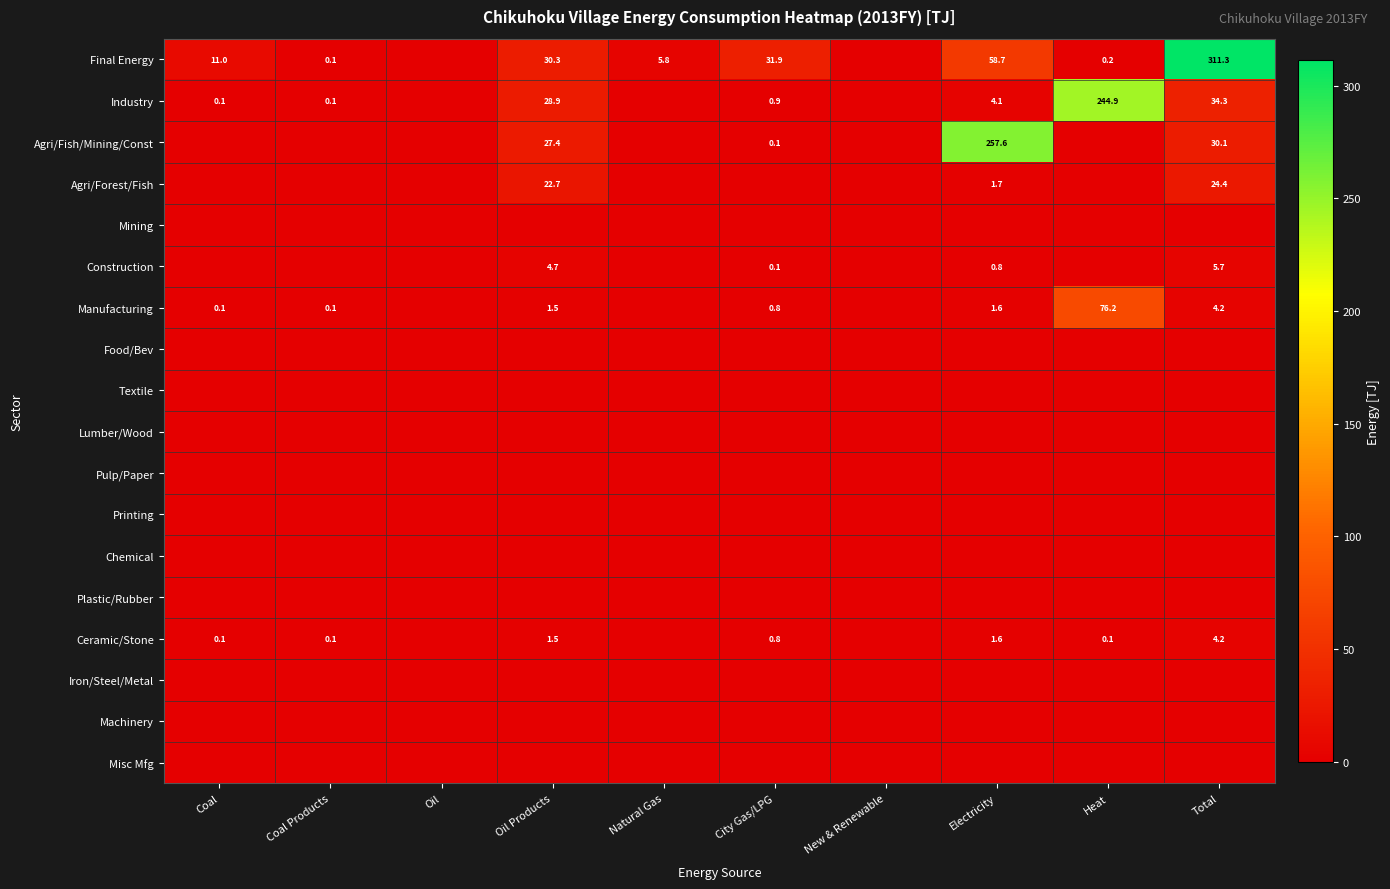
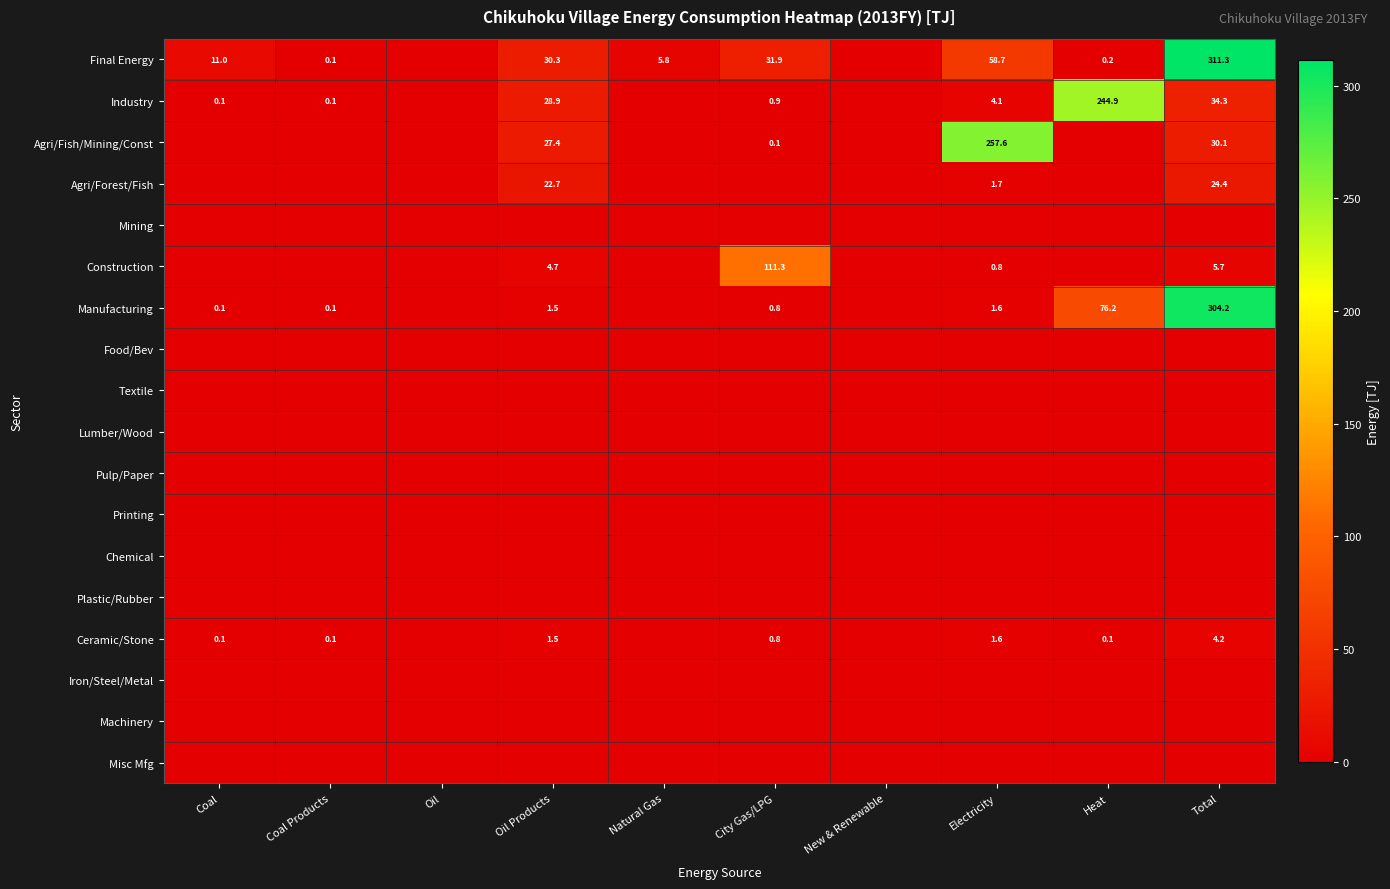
  {
    "Final Energy": {
      "Coal": 11.0,
      "Coal Products": 0.1,
      "Oil Products": 30.3,
      "Natural Gas": 5.8,
      "City Gas/LPG": 31.9,
      "Electricity": 58.7,
      "Heat": 0.2,
      "Total": 311.3
    },
    "Industry": {
      "Coal": 0.1,
      "Coal Products": 0.1,
      "Oil Products": 28.9,
      "City Gas/LPG": 0.9,
      "Electricity": 4.1,
      "Heat": 244.9,
      "Total": 34.3
    },
    "Agri/Fish/Mining/Const": {
      "Oil Products": 27.4,
      "City Gas/LPG": 0.1,
      "Electricity": 257.6,
      "Total": 30.1
    },
    "Agri/Forest/Fish": {
      "Oil Products": 22.7,
      "Electricity": 1.7,
      "Total": 24.4
    },
    "Construction": {
      "Oil Products": 4.7,
-     "City Gas/LPG": 0.1,
+     "City Gas/LPG": 111.3,
      "Electricity": 0.8,
      "Total": 5.7
    },
    "Manufacturing": {
      "Coal": 0.1,
      "Coal Products": 0.1,
      "Oil Products": 1.5,
      "City Gas/LPG": 0.8,
      "Electricity": 1.6,
      "Heat": 76.2,
-     "Total": 4.2
+     "Total": 304.2
    },
    "Ceramic/Stone": {
      "Coal": 0.1,
      "Coal Products": 0.1,
      "Oil Products": 1.5,
      "City Gas/LPG": 0.8,
      "Electricity": 1.6,
      "Heat": 0.1,
      "Total": 4.2
    }
  }
